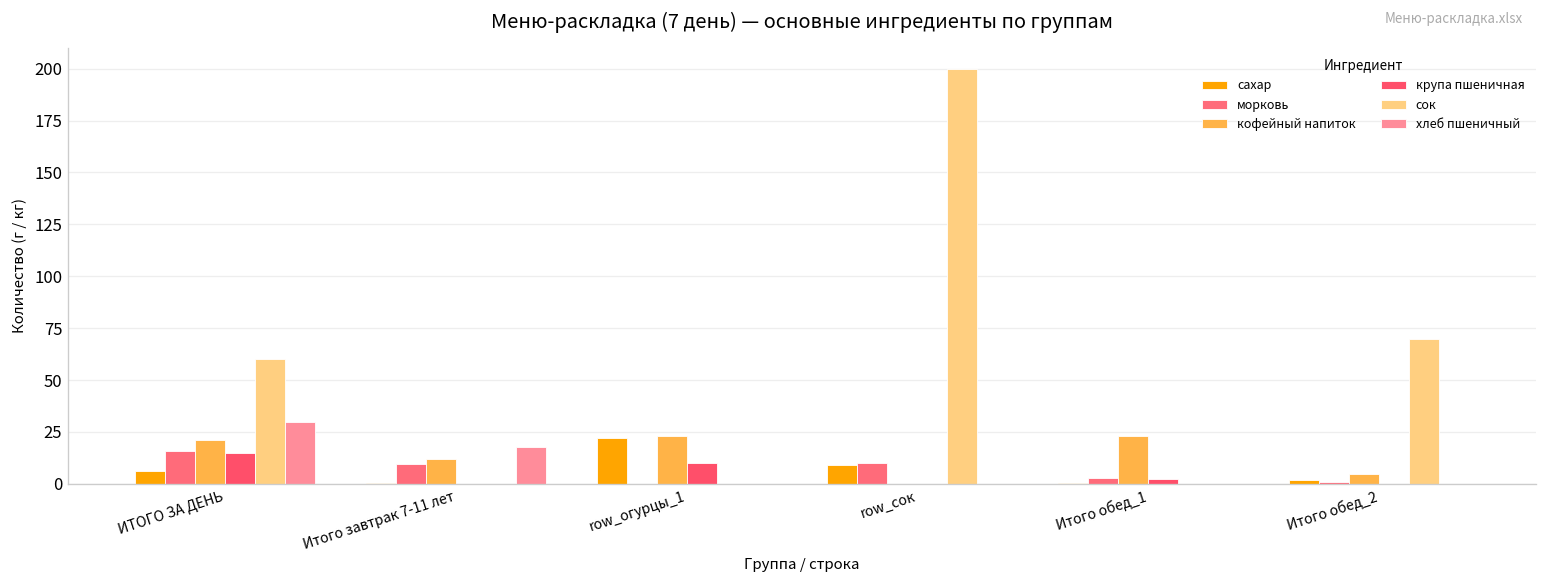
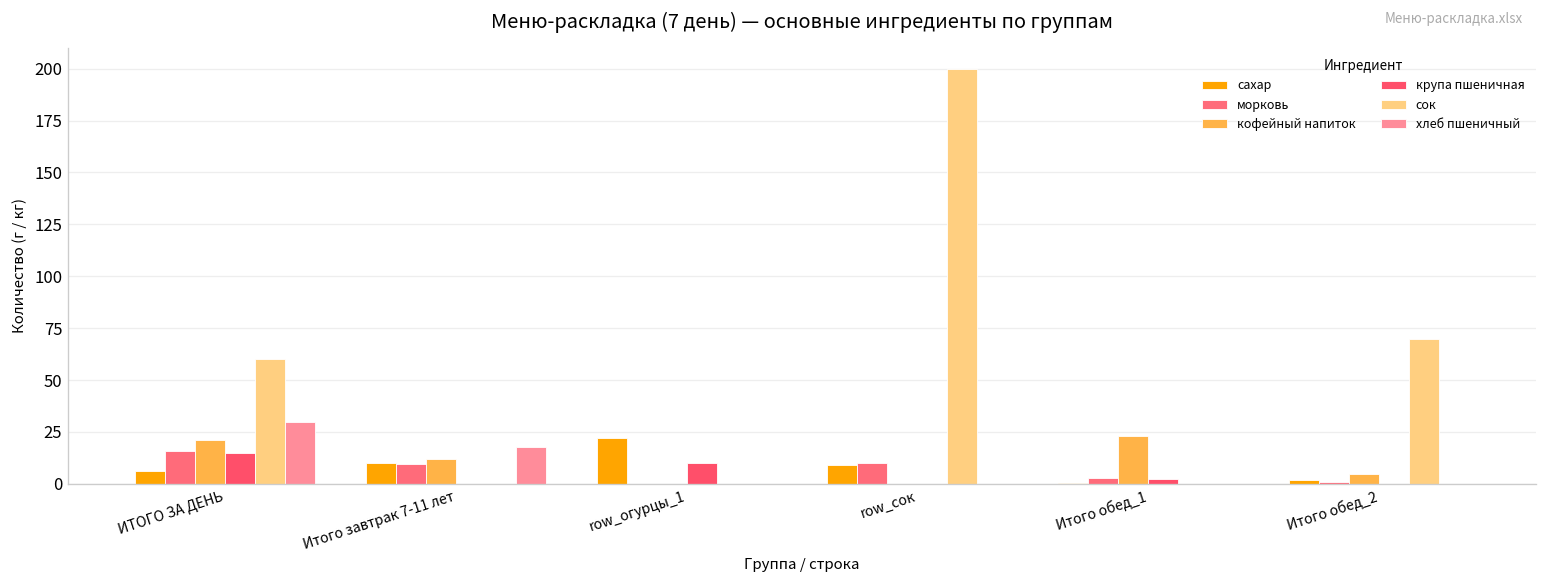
  {
    "сахар": {
      "ИТОГО ЗА ДЕНЬ": 6,
-     "Итого завтрак 7-11 лет": 1,
+     "Итого завтрак 7-11 лет": 10,
      "row_огурцы_1": 22,
      "row_сок": 9,
      "Итого обед_2": 2
    },
    "кофейный напиток": {
      "ИТОГО ЗА ДЕНЬ": 21,
      "Итого завтрак 7-11 лет": 12,
-     "row_огурцы_1": 23,
+     "row_огурцы_1": 0,
      "row_сок": 0,
      "Итого обед_1": 23,
      "Итого обед_2": 5
    },
    "сок": {
      "ИТОГО ЗА ДЕНЬ": 60,
      "Итого завтрак 7-11 лет": 0,
      "row_огурцы_1": 0,
      "row_сок": 200,
      "Итого обед_1": 0,
      "Итого обед_2": 70
    }
  }
